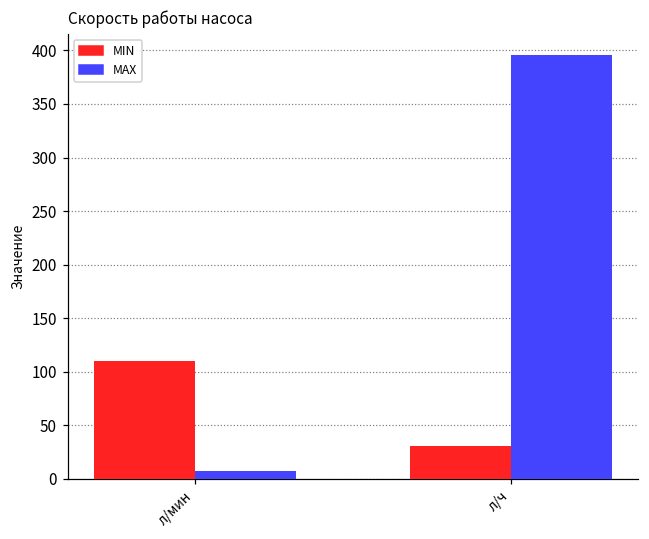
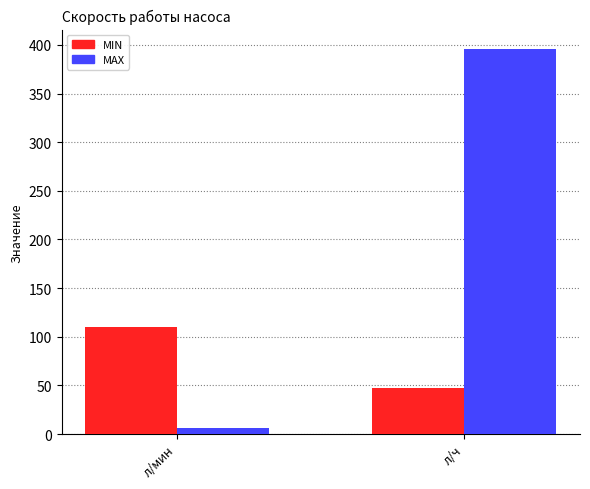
  {
    "MIN": {
      "л/мин": 110,
-     "л/ч": 30
+     "л/ч": 50
    },
    "MAX": {
      "л/мин": 10,
      "л/ч": 400
    }
  }
